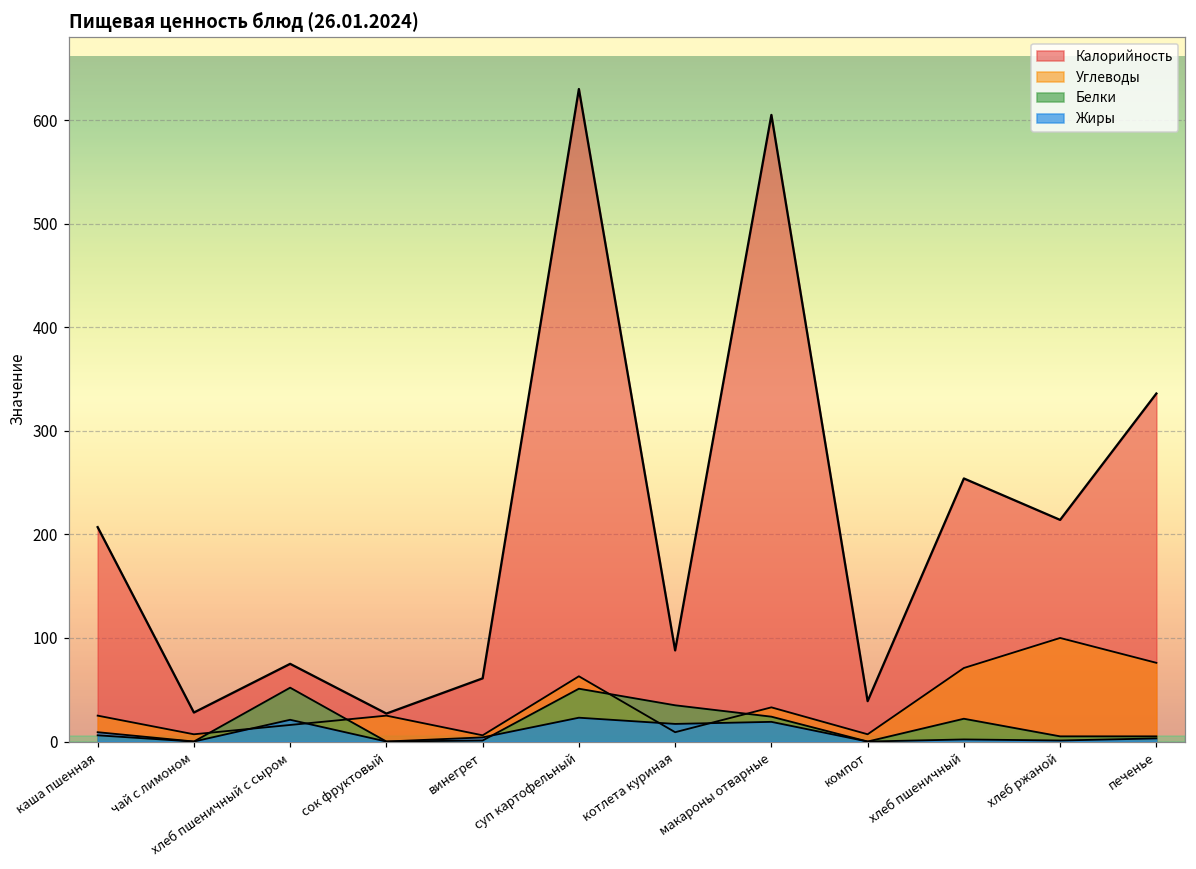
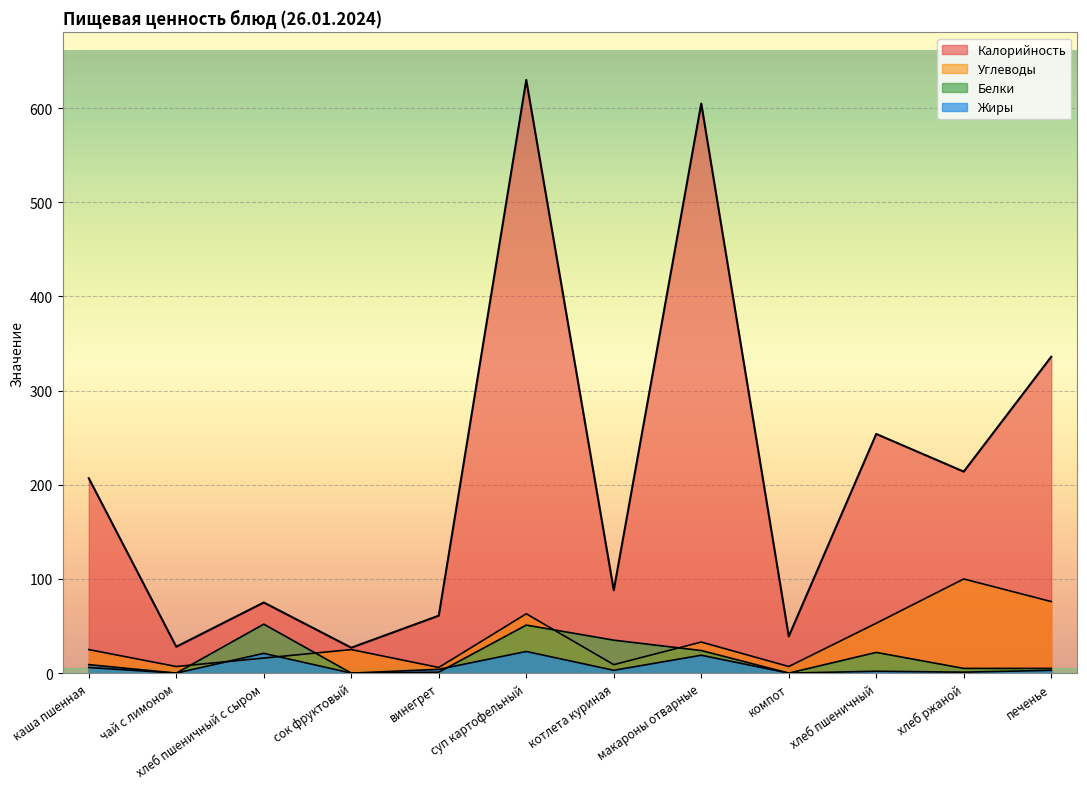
  {
    "Калорийность": {
      "каша пшенная": 210,
      "чай с лимоном": 30,
      "хлеб пшеничный с сыром": 80,
      "винегрет": 60,
      "суп картофельный": 630,
      "котлета куриная": 90,
      "макароны отварные": 610,
      "компот": 40,
      "хлеб пшеничный": 250,
      "хлеб ржаной": 210,
      "печенье": 340
    },
    "Углеводы": {
      "каша пшенная": 30,
      "чай с лимоном": 10,
      "хлеб пшеничный с сыром": 20,
      "суп картофельный": 60,
      "котлета куриная": 10,
      "макароны отварные": 30,
      "компот": 10,
-     "хлеб пшеничный": 70,
+     "хлеб пшеничный": 50,
      "хлеб ржаной": 100,
      "печенье": 80
    },
    "Белки": {
      "каша пшенная": 10,
      "хлеб пшеничный с сыром": 50,
      "винегрет": 0,
      "суп картофельный": 50,
      "котлета куриная": 40,
      "макароны отварные": 20,
      "хлеб пшеничный": 20,
      "хлеб ржаной": 10
    },
    "Жиры": {
      "каша пшенная": 10,
      "хлеб пшеничный с сыром": 20,
      "суп картофельный": 20,
-     "котлета куриная": 20,
+     "котлета куриная": 0,
      "макароны отварные": 20,
      "хлеб пшеничный": 0,
      "хлеб ржаной": 0
    }
  }
